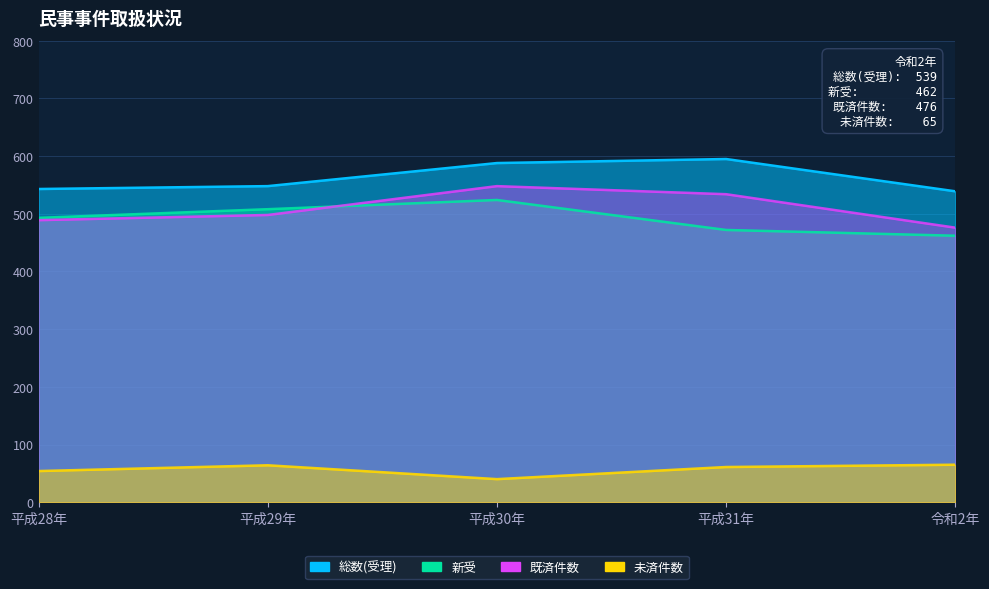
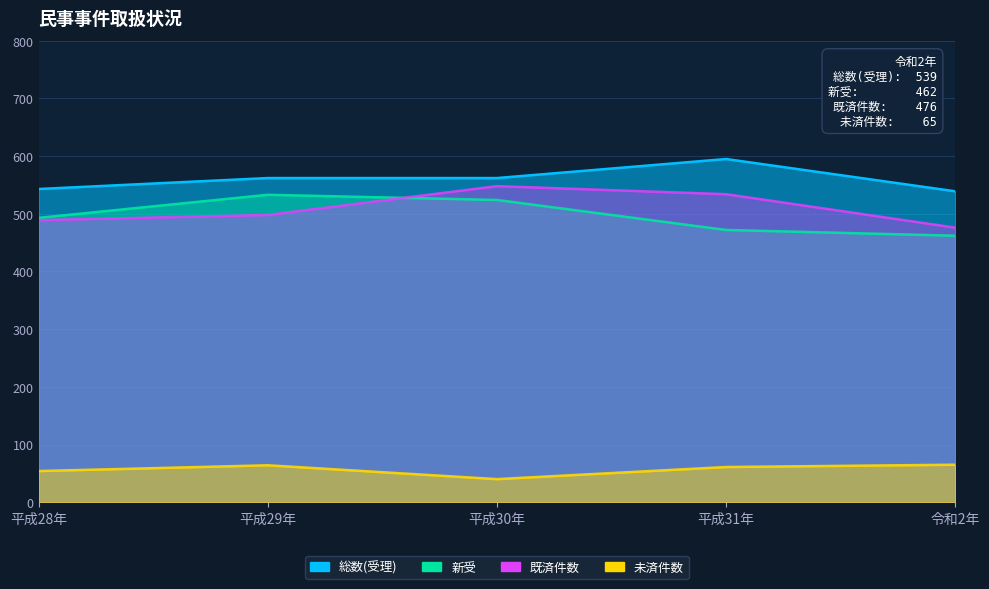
  {
    "総数(受理)": {
      "平成28年": 540,
-     "平成29年": 550,
-     "平成30年": 590,
+     "平成29年": 560,
+     "平成30年": 560,
      "平成31年": 600,
      "令和2年": 540
    },
    "新受": {
-     "平成29年": 510,
+     "平成29年": 530,
      "平成30年": 520,
      "平成31年": 470,
      "令和2年": 460
    },
    "既済件数": {
      "平成29年": 500,
      "平成30年": 550,
      "平成31年": 530,
      "令和2年": 480
    },
    "未済件数": {
      "平成28年": 50,
      "平成29年": 60,
      "平成30年": 40,
      "平成31年": 60,
      "令和2年": 70
    }
  }
